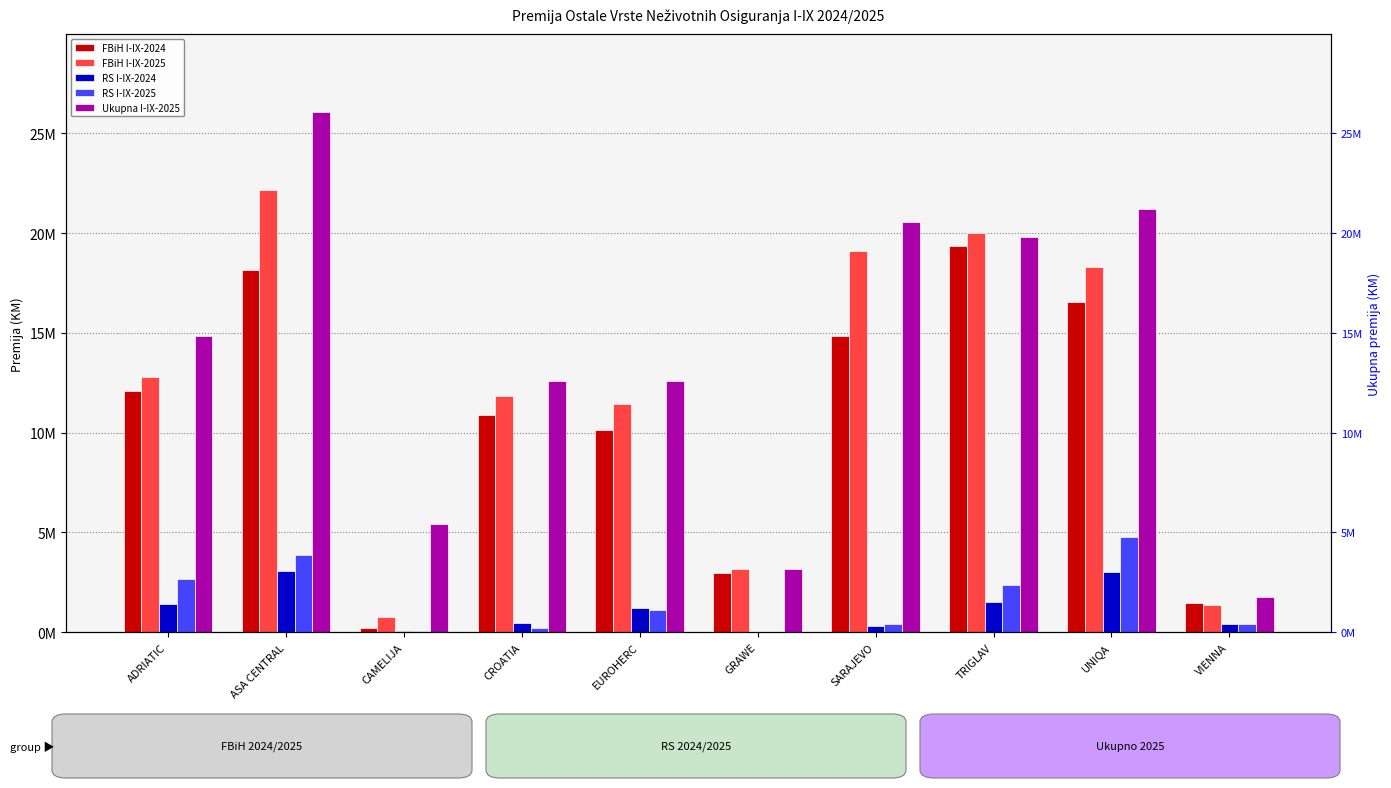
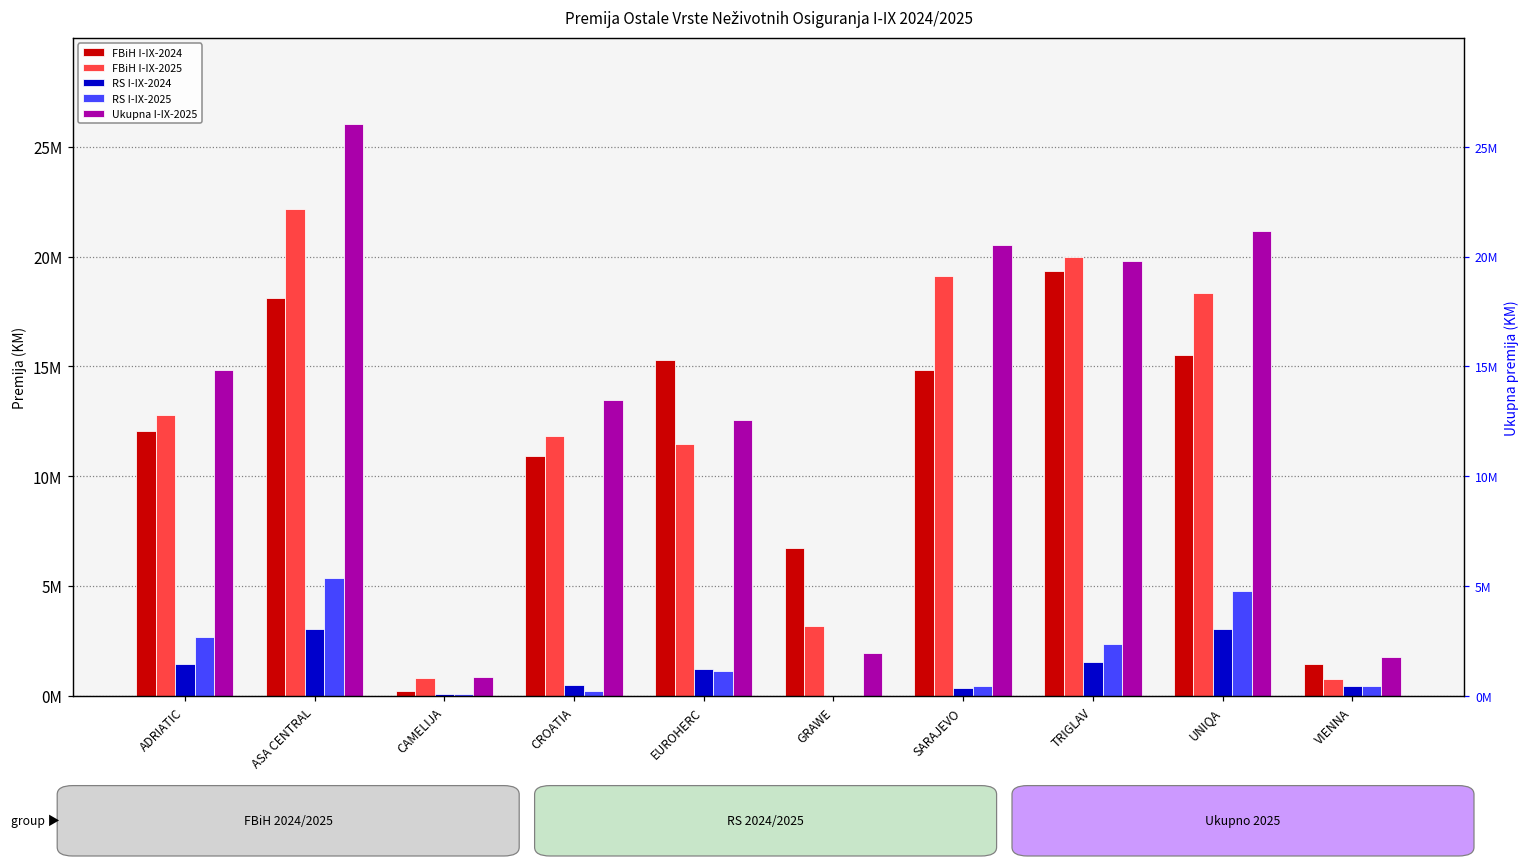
  {
    "FBiH I-IX-2024": {
      "ADRIATIC": 12100000,
      "ASA CENTRAL": 18100000,
      "CAMELIJA": 200000,
      "CROATIA": 10900000,
-     "EUROHERC": 10100000,
-     "GRAWE": 3000000,
+     "EUROHERC": 15300000,
+     "GRAWE": 6700000,
      "SARAJEVO": 14800000,
      "TRIGLAV": 19300000,
-     "UNIQA": 16500000,
+     "UNIQA": 15500000,
      "VIENNA": 1400000
    },
    "FBiH I-IX-2025": {
      "ADRIATIC": 12800000,
      "ASA CENTRAL": 22200000,
      "CAMELIJA": 800000,
      "CROATIA": 11800000,
      "EUROHERC": 11500000,
      "GRAWE": 3200000,
      "SARAJEVO": 19100000,
      "TRIGLAV": 20000000,
      "UNIQA": 18300000,
-     "VIENNA": 1400000
+     "VIENNA": 800000
    },
    "RS I-IX-2024": {
      "ADRIATIC": 1400000,
      "ASA CENTRAL": 3100000,
      "CROATIA": 500000,
      "EUROHERC": 1200000,
      "GRAWE": 0,
      "SARAJEVO": 300000,
      "TRIGLAV": 1500000,
      "UNIQA": 3000000,
      "VIENNA": 400000
    },
    "RS I-IX-2025": {
      "ADRIATIC": 2700000,
-     "ASA CENTRAL": 3900000,
+     "ASA CENTRAL": 5400000,
      "CROATIA": 200000,
      "EUROHERC": 1100000,
      "GRAWE": 0,
      "SARAJEVO": 400000,
      "TRIGLAV": 2300000,
      "UNIQA": 4800000,
      "VIENNA": 400000
    },
    "Ukupna I-IX-2025": {
      "ADRIATIC": 14800000,
      "ASA CENTRAL": 26000000,
-     "CAMELIJA": 5400000,
-     "CROATIA": 12600000,
+     "CAMELIJA": 900000,
+     "CROATIA": 13500000,
      "EUROHERC": 12600000,
-     "GRAWE": 3200000,
+     "GRAWE": 1900000,
      "SARAJEVO": 20500000,
      "TRIGLAV": 19800000,
      "UNIQA": 21200000,
      "VIENNA": 1800000
    }
  }
